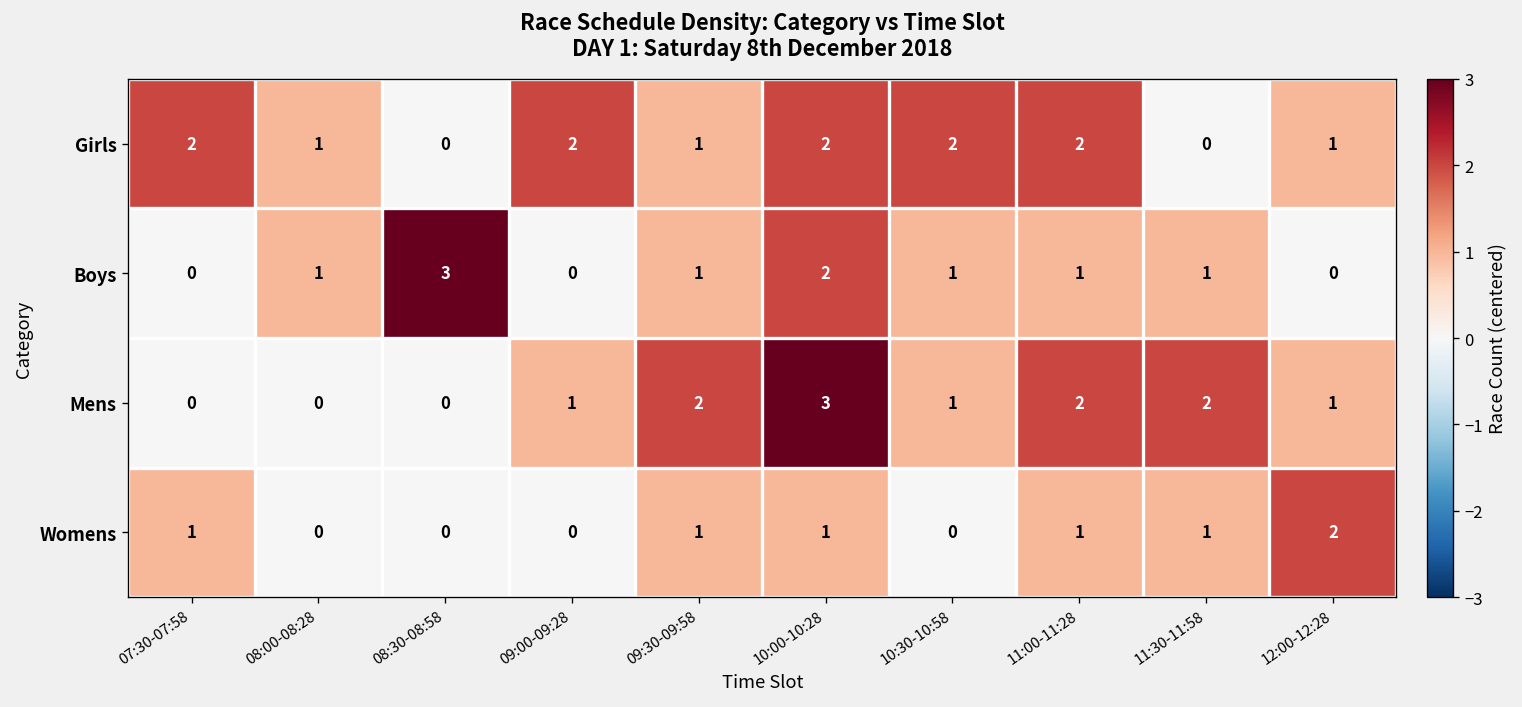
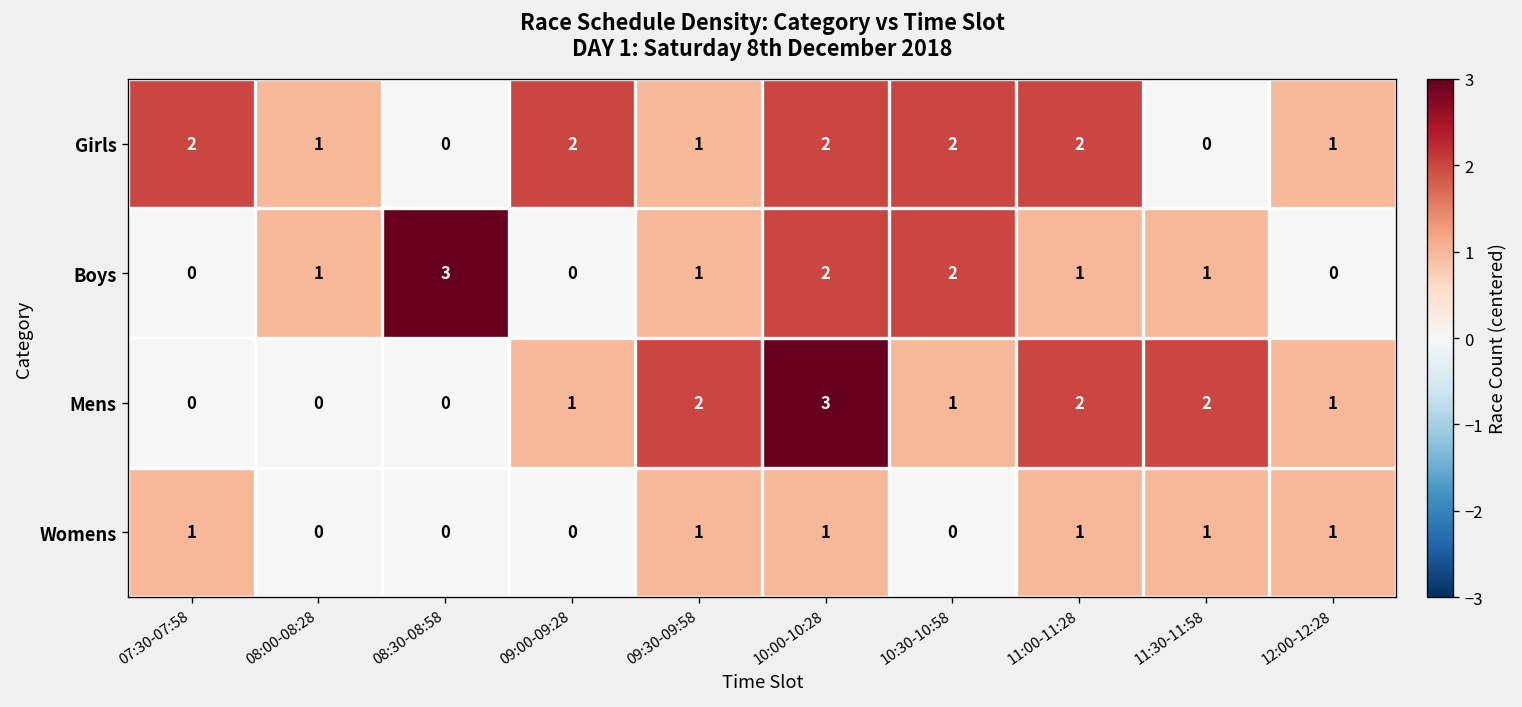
  {
    "Girls": {
      "07:30-07:58": 2,
      "08:00-08:28": 1,
      "08:30-08:58": 0,
      "09:00-09:28": 2,
      "09:30-09:58": 1,
      "10:00-10:28": 2,
      "10:30-10:58": 2,
      "11:00-11:28": 2,
      "11:30-11:58": 0,
      "12:00-12:28": 1
    },
    "Boys": {
      "07:30-07:58": 0,
      "08:00-08:28": 1,
      "08:30-08:58": 3,
      "09:00-09:28": 0,
      "09:30-09:58": 1,
      "10:00-10:28": 2,
-     "10:30-10:58": 1,
+     "10:30-10:58": 2,
      "11:00-11:28": 1,
      "11:30-11:58": 1,
      "12:00-12:28": 0
    },
    "Mens": {
      "07:30-07:58": 0,
      "08:00-08:28": 0,
      "08:30-08:58": 0,
      "09:00-09:28": 1,
      "09:30-09:58": 2,
      "10:00-10:28": 3,
      "10:30-10:58": 1,
      "11:00-11:28": 2,
      "11:30-11:58": 2,
      "12:00-12:28": 1
    },
    "Womens": {
      "07:30-07:58": 1,
      "08:00-08:28": 0,
      "08:30-08:58": 0,
      "09:00-09:28": 0,
      "09:30-09:58": 1,
      "10:00-10:28": 1,
      "10:30-10:58": 0,
      "11:00-11:28": 1,
      "11:30-11:58": 1,
-     "12:00-12:28": 2
+     "12:00-12:28": 1
    }
  }
